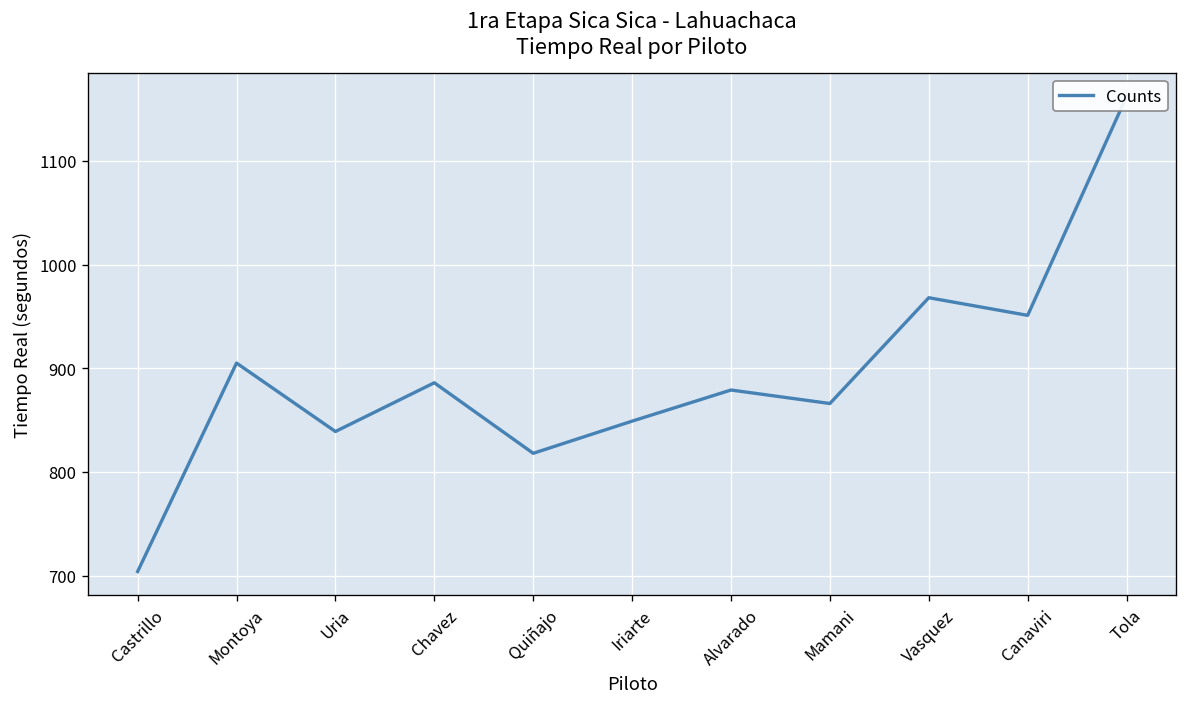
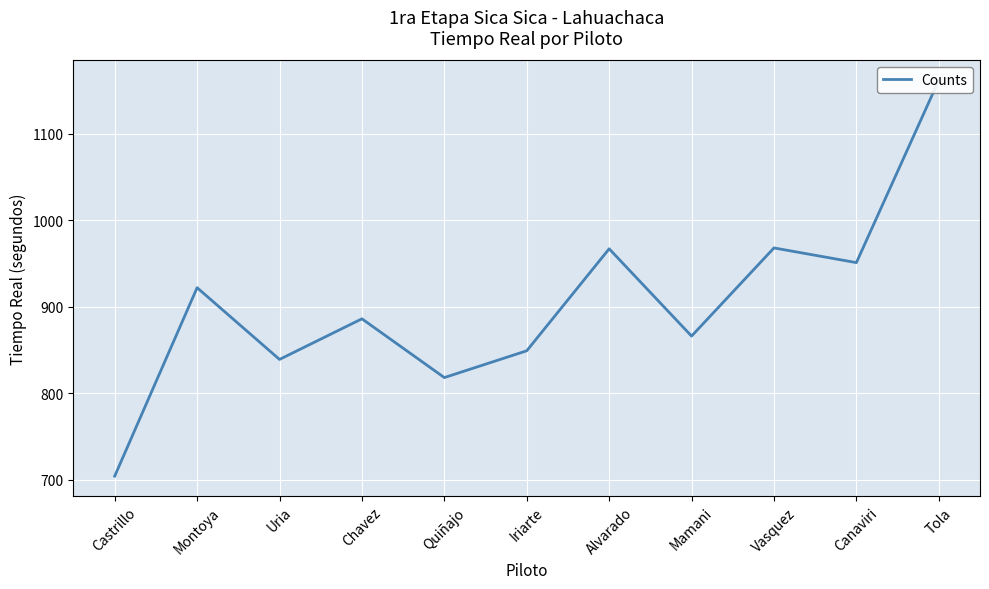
  {
    "Castrillo": 700,
-   "Montoya": 910,
+   "Montoya": 920,
    "Uria": 840,
    "Chavez": 890,
    "Quiñajo": 820,
    "Iriarte": 850,
-   "Alvarado": 880,
+   "Alvarado": 970,
    "Mamani": 870,
    "Vasquez": 970,
    "Canaviri": 950
  }
